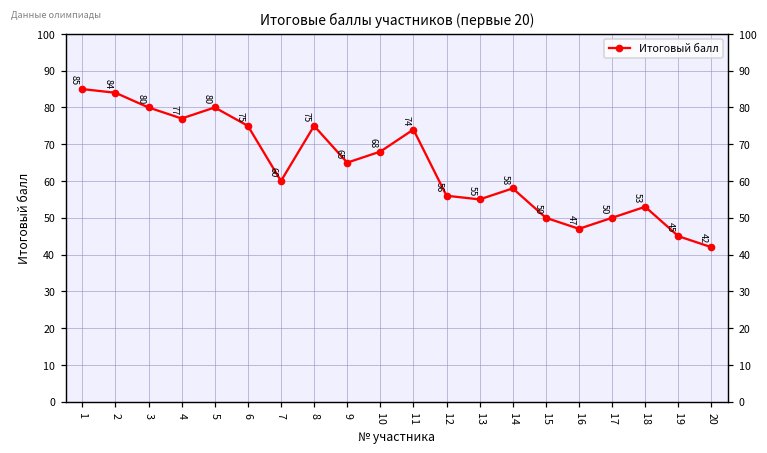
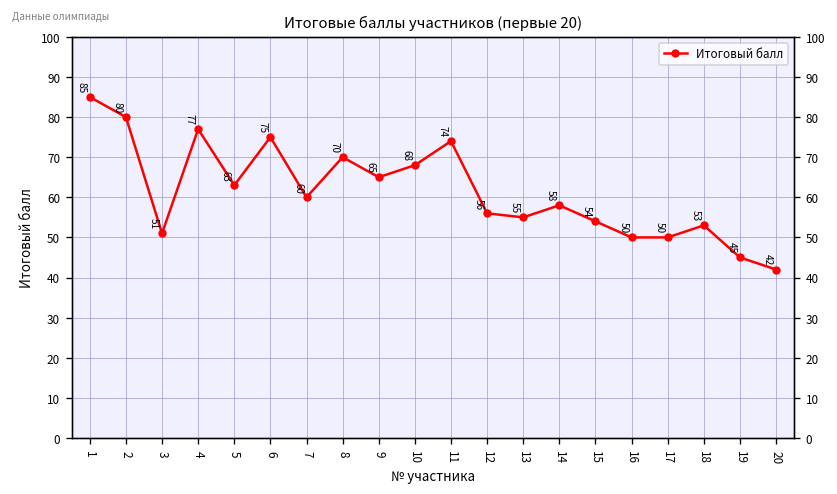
  {
    "1": 85,
-   "2": 84,
-   "3": 80,
+   "2": 80,
+   "3": 51,
    "4": 77,
-   "5": 80,
+   "5": 63,
    "6": 75,
    "7": 60,
-   "8": 75,
+   "8": 70,
    "9": 65,
    "10": 68,
    "11": 74,
    "12": 56,
    "13": 55,
    "14": 58,
-   "15": 50,
-   "16": 47,
+   "15": 54,
+   "16": 50,
    "17": 50,
    "18": 53,
    "19": 45,
    "20": 42
  }
